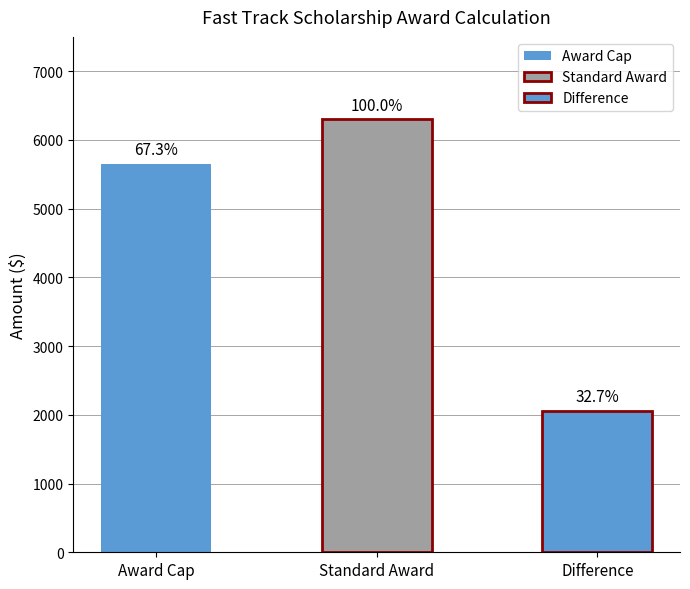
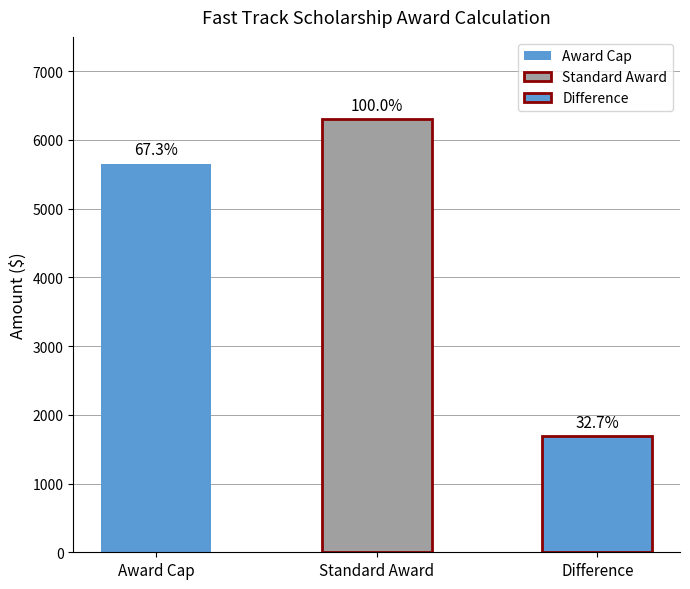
  {
-   "Difference": 2100
+   "Difference": 1700
  }
